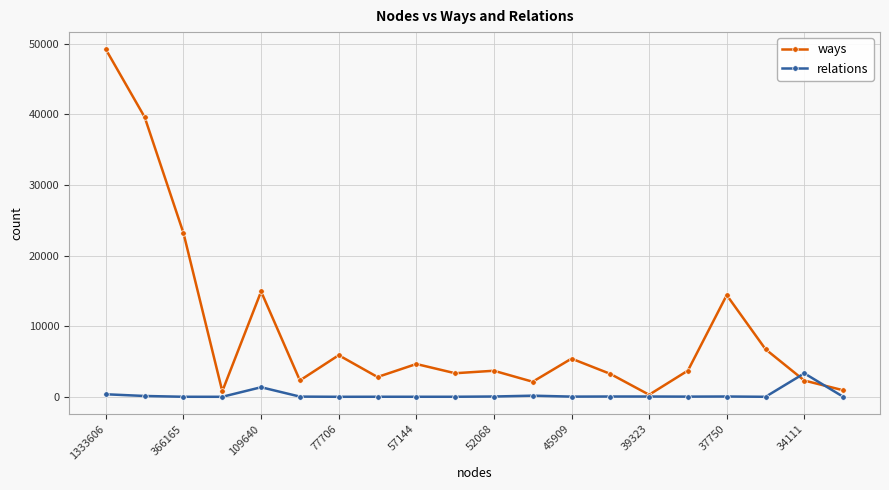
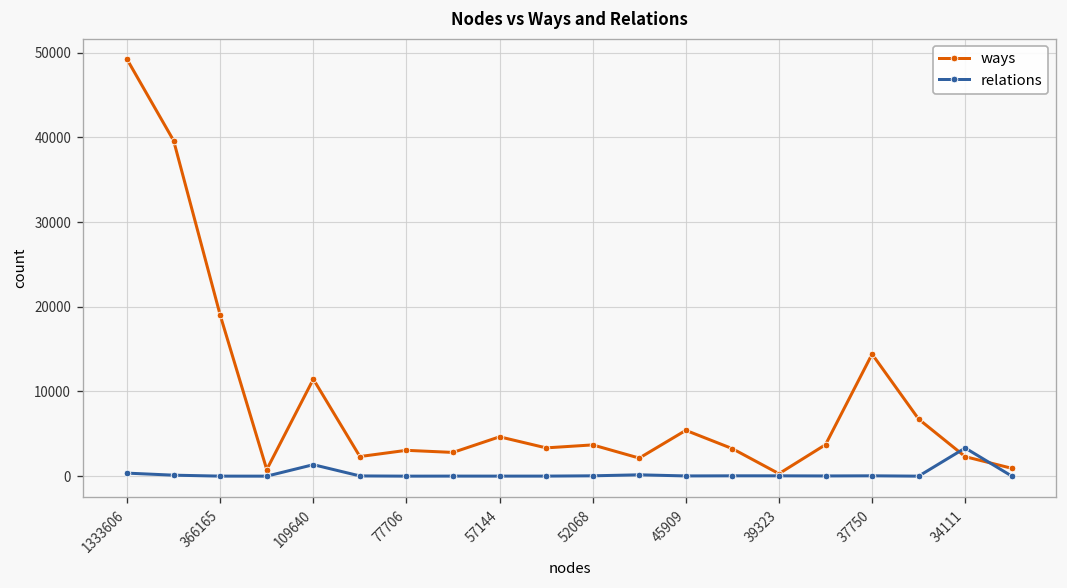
  {
    "ways": {
      "1333606": 49000,
-     "366165": 23000,
-     "109640": 15000,
-     "77706": 6000,
+     "366165": 19000,
+     "109640": 11000,
+     "77706": 3000,
      "57144": 5000,
      "52068": 4000,
      "45909": 5000,
      "37750": 14000,
      "34111": 2000
    },
    "relations": {
      "1333606": 0,
      "366165": 0,
      "109640": 1000,
      "77706": 0,
      "57144": 0,
      "52068": 0,
      "45909": 0,
      "37750": 0,
      "34111": 3000
    }
  }
